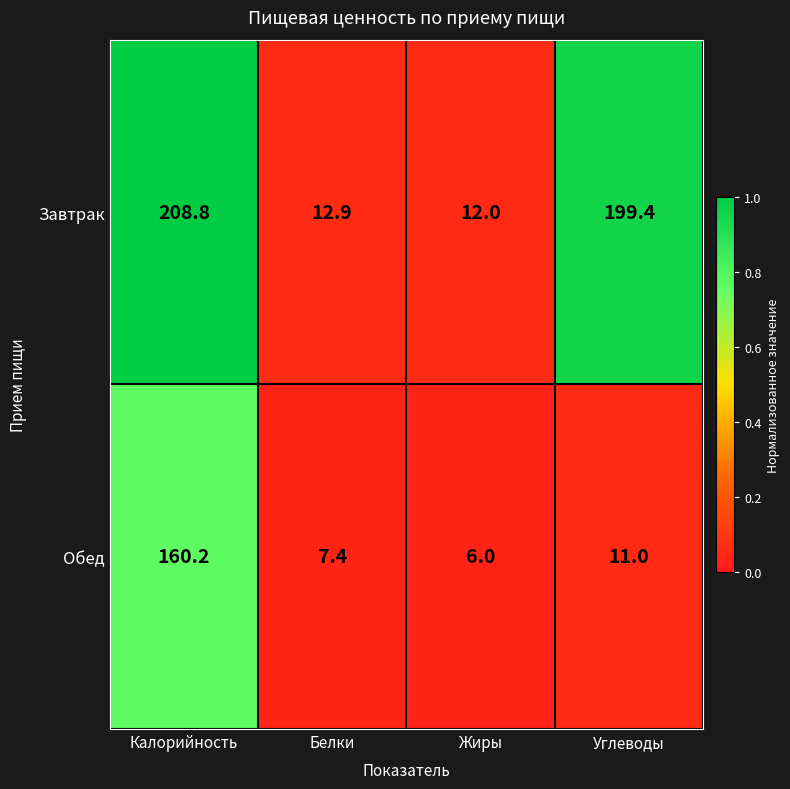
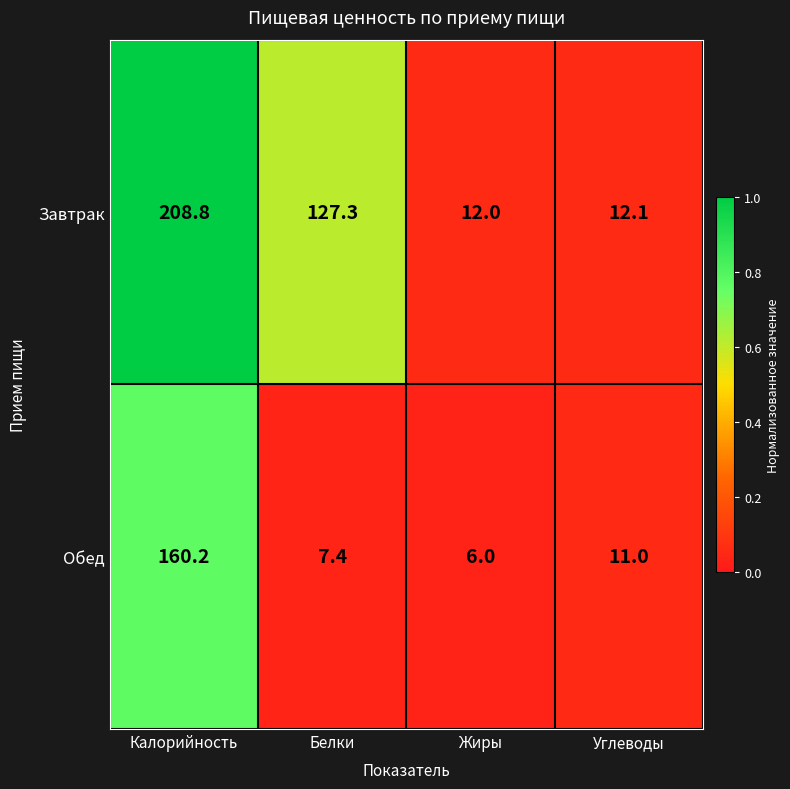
  {
    "Завтрак": {
      "Калорийность": 208.8,
-     "Белки": 12.9,
+     "Белки": 127.3,
      "Жиры": 12.0,
-     "Углеводы": 199.4
+     "Углеводы": 12.1
    },
    "Обед": {
      "Калорийность": 160.2,
      "Белки": 7.4,
      "Жиры": 6.0,
      "Углеводы": 11.0
    }
  }
